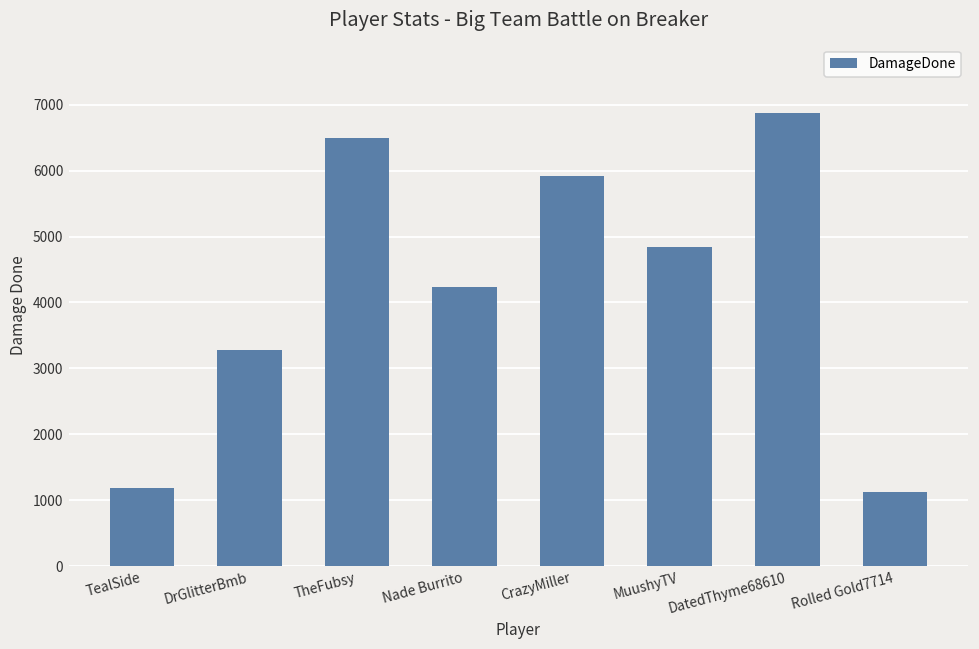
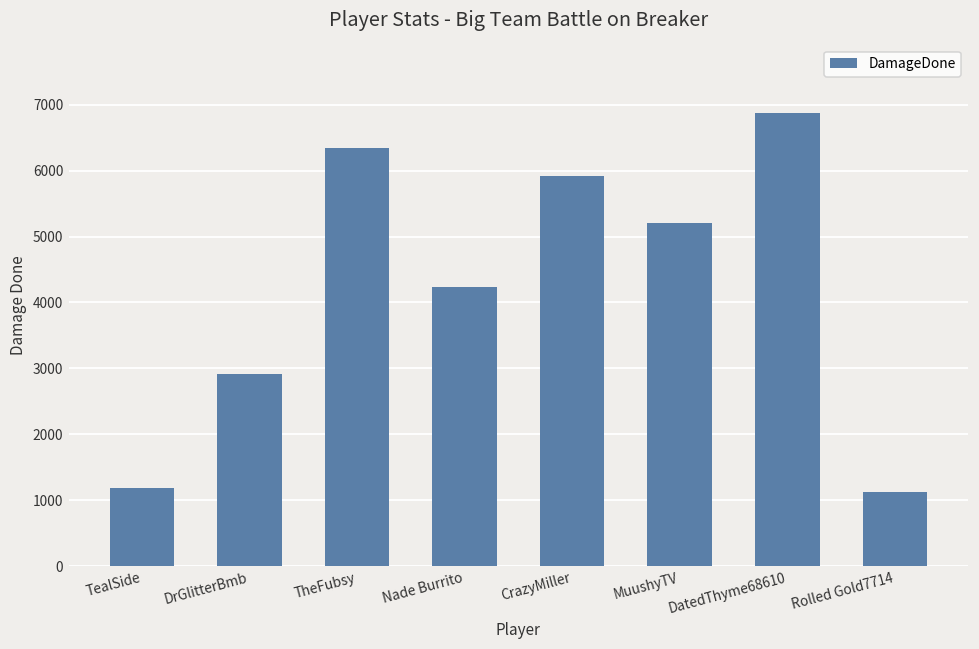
  {
    "TealSide": 1200,
-   "DrGlitterBmb": 3300,
-   "TheFubsy": 6500,
+   "DrGlitterBmb": 2900,
+   "TheFubsy": 6300,
    "Nade Burrito": 4200,
    "CrazyMiller": 5900,
-   "MuushyTV": 4800,
+   "MuushyTV": 5200,
    "DatedThyme68610": 6900,
    "Rolled Gold7714": 1100
  }
